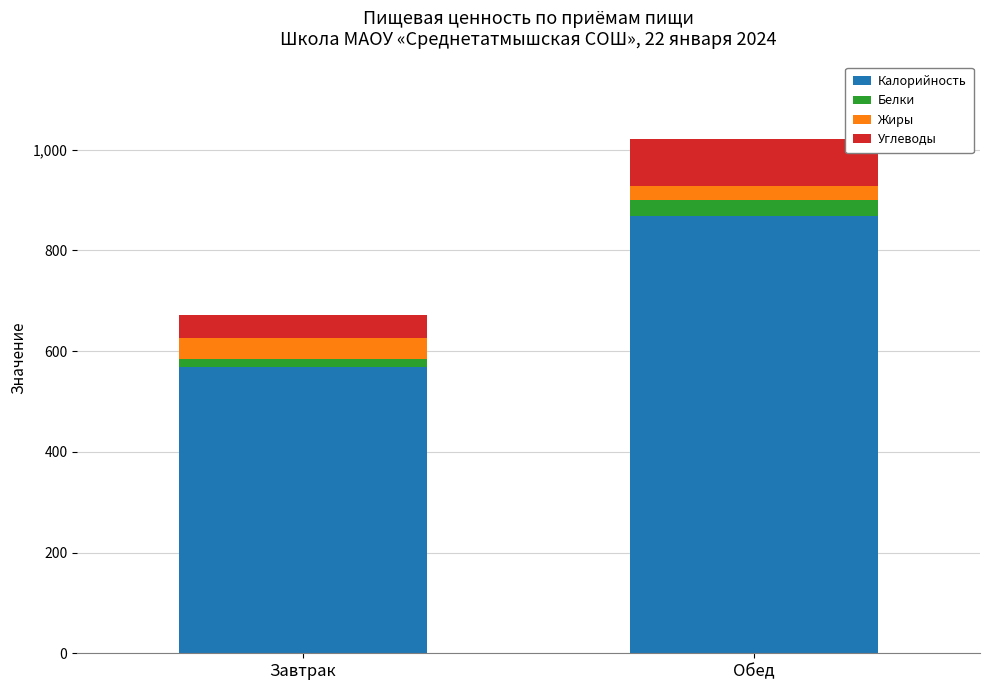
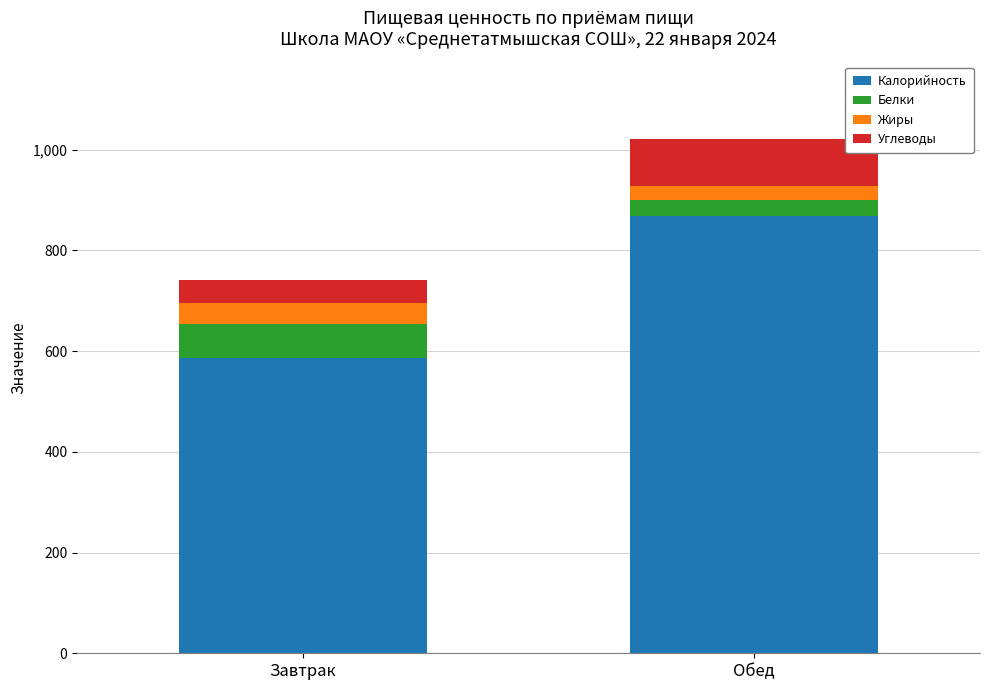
  {
    "Калорийность": {
-     "Завтрак": 570,
+     "Завтрак": 590,
      "Обед": 870
    },
    "Белки": {
-     "Завтрак": 20,
+     "Завтрак": 70,
      "Обед": 30
    },
    "Жиры": {
      "Завтрак": 40,
      "Обед": 30
    },
    "Углеводы": {
      "Завтрак": 50,
      "Обед": 90
    }
  }
